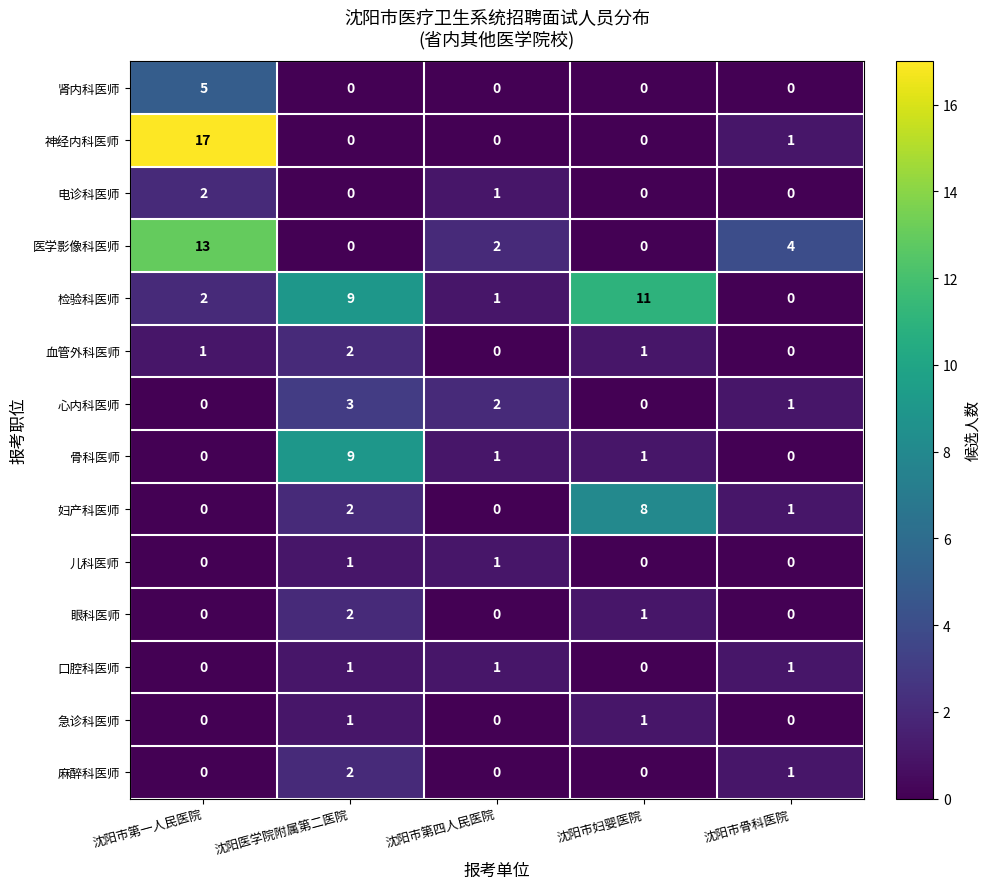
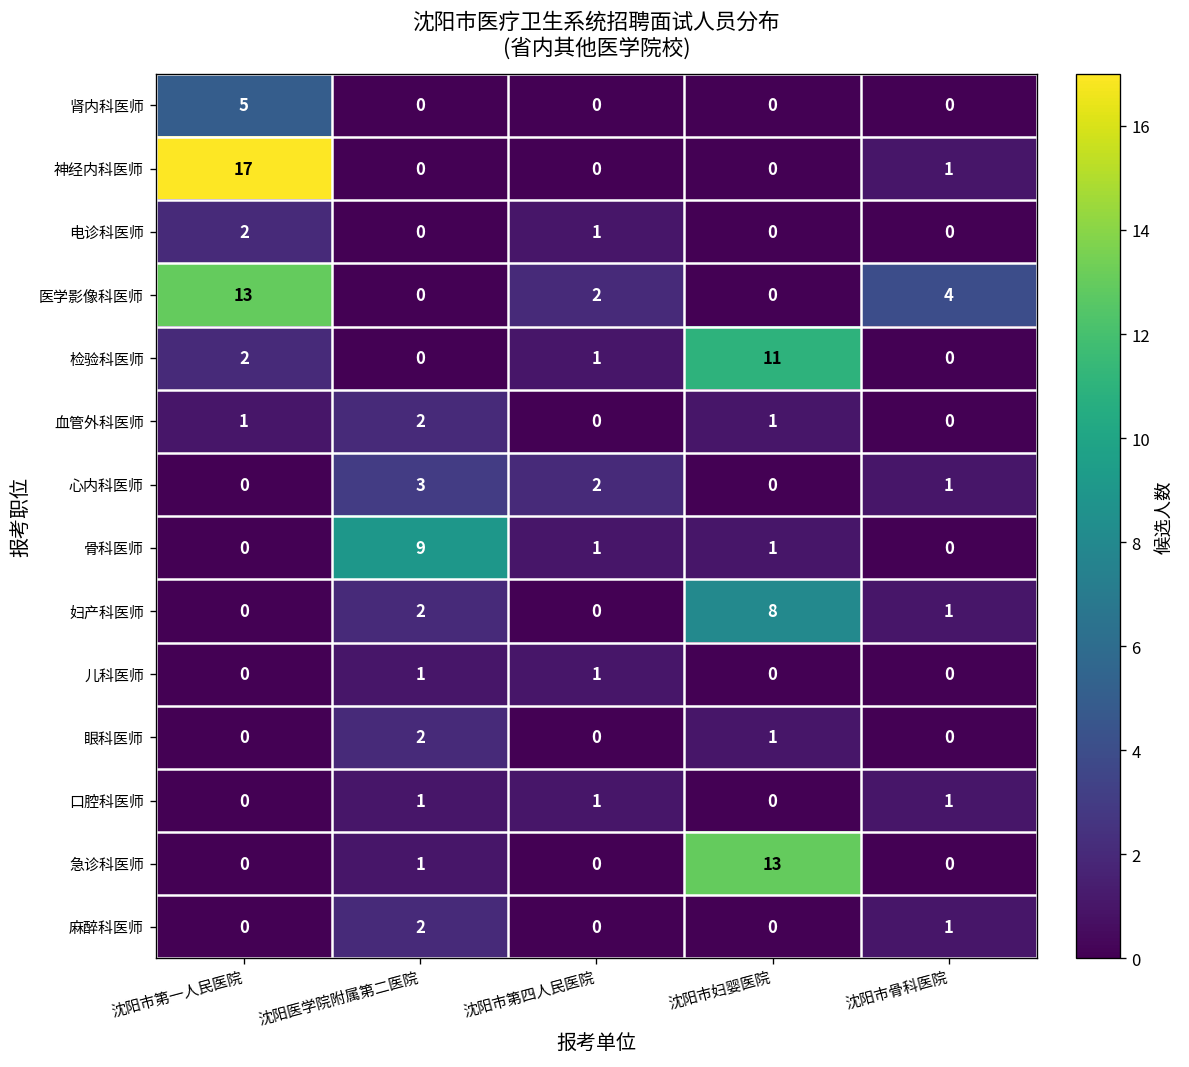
  {
    "肾内科医师": {
      "沈阳市第一人民医院": 5,
      "沈阳医学院附属第二医院": 0,
      "沈阳市第四人民医院": 0,
      "沈阳市妇婴医院": 0,
      "沈阳市骨科医院": 0
    },
    "神经内科医师": {
      "沈阳市第一人民医院": 17,
      "沈阳医学院附属第二医院": 0,
      "沈阳市第四人民医院": 0,
      "沈阳市妇婴医院": 0,
      "沈阳市骨科医院": 1
    },
    "电诊科医师": {
      "沈阳市第一人民医院": 2,
      "沈阳医学院附属第二医院": 0,
      "沈阳市第四人民医院": 1,
      "沈阳市妇婴医院": 0,
      "沈阳市骨科医院": 0
    },
    "医学影像科医师": {
      "沈阳市第一人民医院": 13,
      "沈阳医学院附属第二医院": 0,
      "沈阳市第四人民医院": 2,
      "沈阳市妇婴医院": 0,
      "沈阳市骨科医院": 4
    },
    "检验科医师": {
      "沈阳市第一人民医院": 2,
-     "沈阳医学院附属第二医院": 9,
+     "沈阳医学院附属第二医院": 0,
      "沈阳市第四人民医院": 1,
      "沈阳市妇婴医院": 11,
      "沈阳市骨科医院": 0
    },
    "血管外科医师": {
      "沈阳市第一人民医院": 1,
      "沈阳医学院附属第二医院": 2,
      "沈阳市第四人民医院": 0,
      "沈阳市妇婴医院": 1,
      "沈阳市骨科医院": 0
    },
    "心内科医师": {
      "沈阳市第一人民医院": 0,
      "沈阳医学院附属第二医院": 3,
      "沈阳市第四人民医院": 2,
      "沈阳市妇婴医院": 0,
      "沈阳市骨科医院": 1
    },
    "骨科医师": {
      "沈阳市第一人民医院": 0,
      "沈阳医学院附属第二医院": 9,
      "沈阳市第四人民医院": 1,
      "沈阳市妇婴医院": 1,
      "沈阳市骨科医院": 0
    },
    "妇产科医师": {
      "沈阳市第一人民医院": 0,
      "沈阳医学院附属第二医院": 2,
      "沈阳市第四人民医院": 0,
      "沈阳市妇婴医院": 8,
      "沈阳市骨科医院": 1
    },
    "儿科医师": {
      "沈阳市第一人民医院": 0,
      "沈阳医学院附属第二医院": 1,
      "沈阳市第四人民医院": 1,
      "沈阳市妇婴医院": 0,
      "沈阳市骨科医院": 0
    },
    "眼科医师": {
      "沈阳市第一人民医院": 0,
      "沈阳医学院附属第二医院": 2,
      "沈阳市第四人民医院": 0,
      "沈阳市妇婴医院": 1,
      "沈阳市骨科医院": 0
    },
    "口腔科医师": {
      "沈阳市第一人民医院": 0,
      "沈阳医学院附属第二医院": 1,
      "沈阳市第四人民医院": 1,
      "沈阳市妇婴医院": 0,
      "沈阳市骨科医院": 1
    },
    "急诊科医师": {
      "沈阳市第一人民医院": 0,
      "沈阳医学院附属第二医院": 1,
      "沈阳市第四人民医院": 0,
-     "沈阳市妇婴医院": 1,
+     "沈阳市妇婴医院": 13,
      "沈阳市骨科医院": 0
    },
    "麻醉科医师": {
      "沈阳市第一人民医院": 0,
      "沈阳医学院附属第二医院": 2,
      "沈阳市第四人民医院": 0,
      "沈阳市妇婴医院": 0,
      "沈阳市骨科医院": 1
    }
  }
